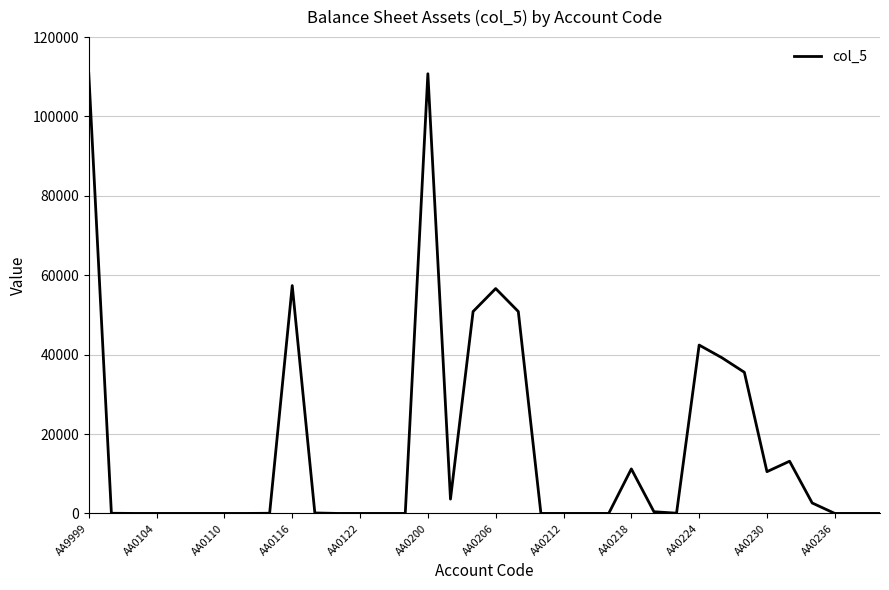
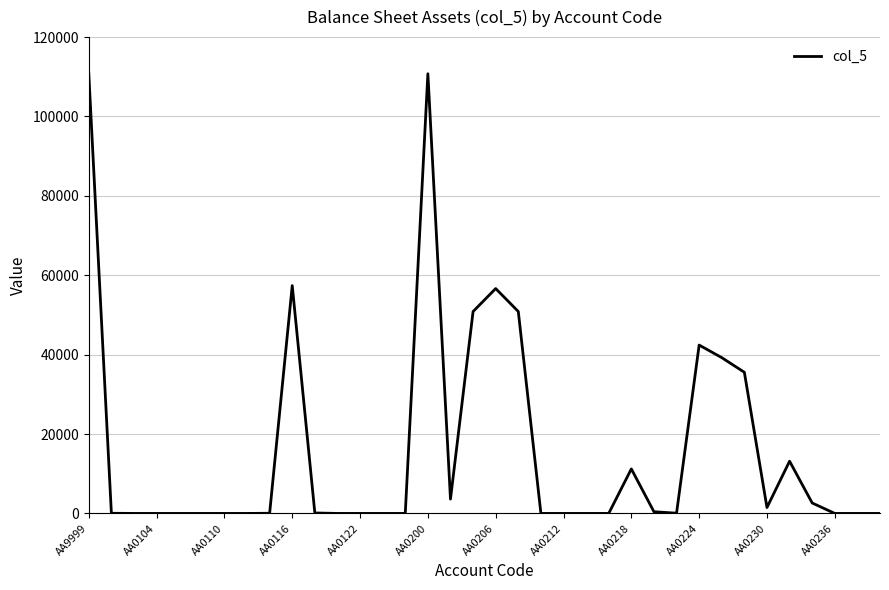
  {
    "AA9999": 111000,
    "AA0104": 0,
    "AA0110": 0,
    "AA0116": 57000,
    "AA0122": 0,
    "AA0200": 111000,
    "AA0206": 57000,
    "AA0212": 0,
    "AA0218": 11000,
    "AA0224": 42000,
-   "AA0230": 11000,
+   "AA0230": 1000,
    "AA0236": 0
  }
